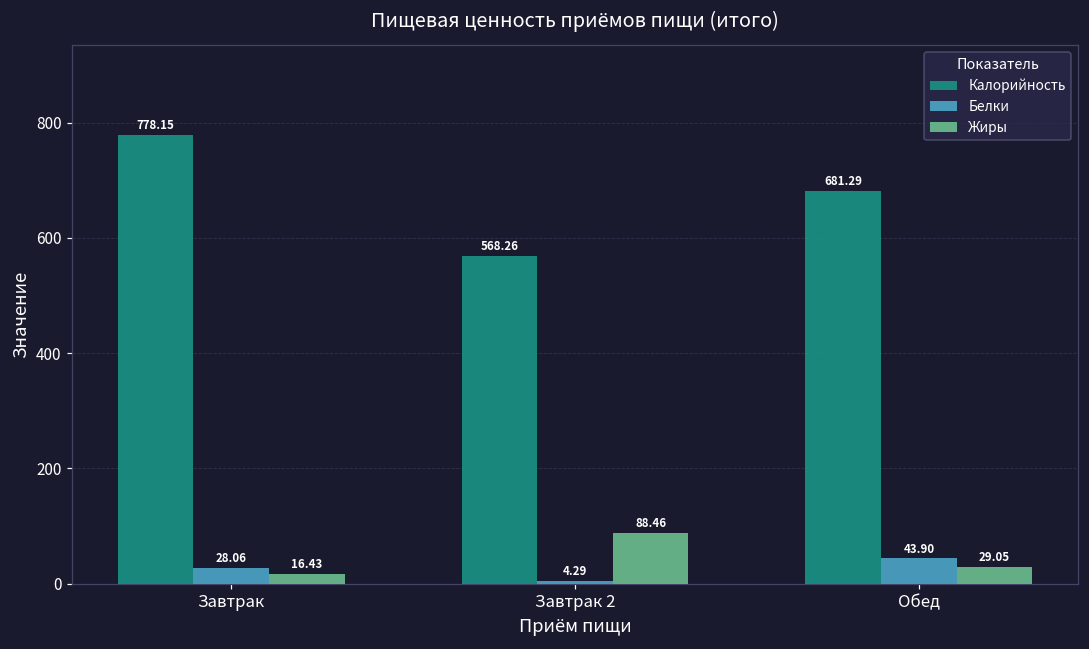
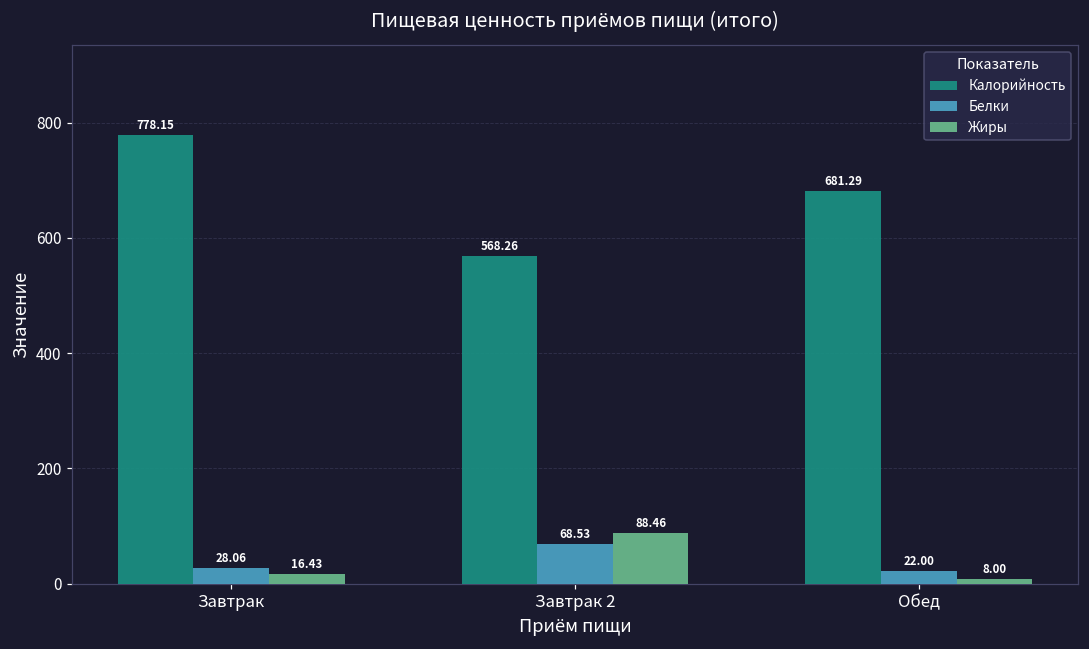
  {
    "Калорийность": {
      "Завтрак": 778.15,
      "Завтрак 2": 568.26,
      "Обед": 681.29
    },
    "Белки": {
      "Завтрак": 28.06,
-     "Завтрак 2": 4.29,
-     "Обед": 43.90
+     "Завтрак 2": 68.53,
+     "Обед": 22.00
    },
    "Жиры": {
      "Завтрак": 16.43,
      "Завтрак 2": 88.46,
-     "Обед": 29.05
+     "Обед": 8.00
    }
  }
